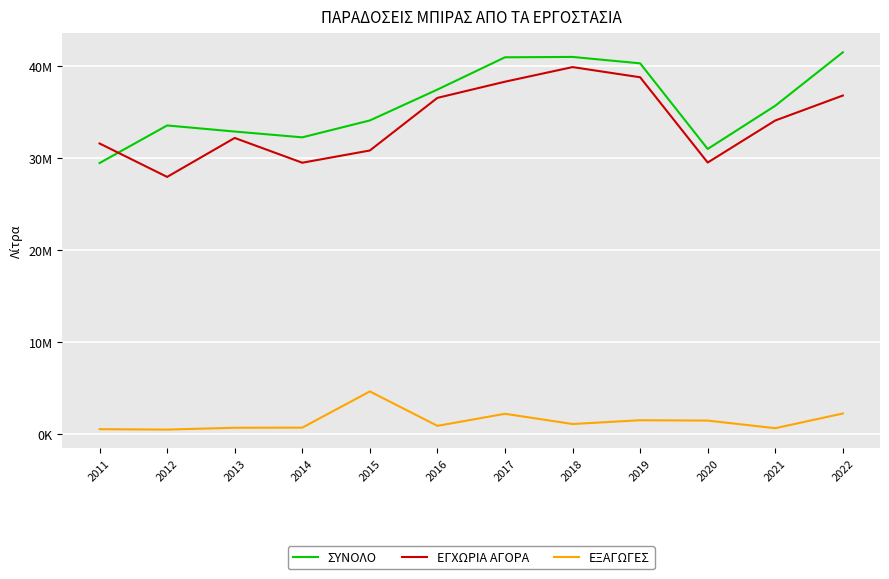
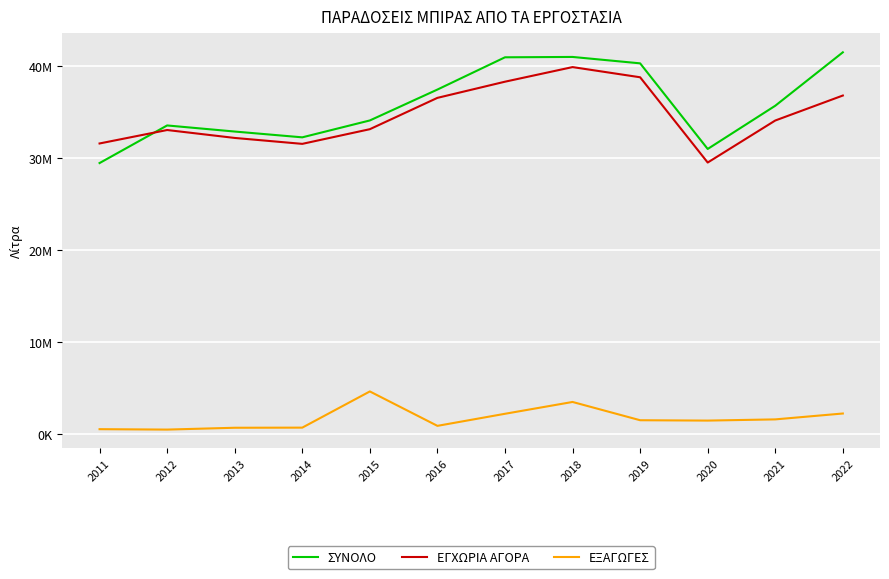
  {
    "ΣΥΝΟΛΟ": {
      "2011": 29000000,
      "2012": 34000000,
      "2013": 33000000,
      "2014": 32000000,
      "2015": 34000000,
      "2016": 37000000,
      "2017": 41000000,
      "2018": 41000000,
      "2019": 40000000,
      "2020": 31000000,
      "2021": 36000000,
      "2022": 41000000
    },
    "ΕΓΧΩΡΙΑ ΑΓΟΡΑ": {
      "2011": 32000000,
-     "2012": 28000000,
+     "2012": 33000000,
      "2013": 32000000,
-     "2014": 29000000,
-     "2015": 31000000,
+     "2014": 32000000,
+     "2015": 33000000,
      "2016": 37000000,
      "2017": 38000000,
      "2018": 40000000,
      "2019": 39000000,
      "2020": 30000000,
      "2021": 34000000,
      "2022": 37000000
    },
    "ΕΞΑΓΩΓΕΣ": {
      "2011": 1000000,
      "2012": 0,
      "2013": 1000000,
      "2014": 1000000,
      "2015": 5000000,
      "2016": 1000000,
      "2017": 2000000,
-     "2018": 1000000,
+     "2018": 3000000,
      "2019": 2000000,
      "2020": 1000000,
-     "2021": 1000000,
+     "2021": 2000000,
      "2022": 2000000
    }
  }
